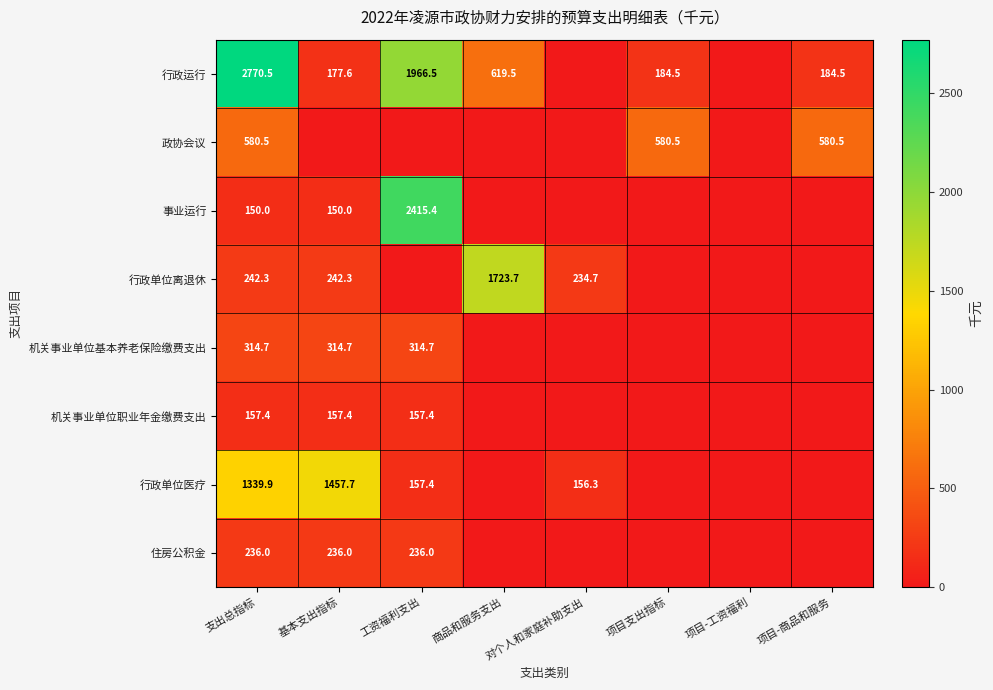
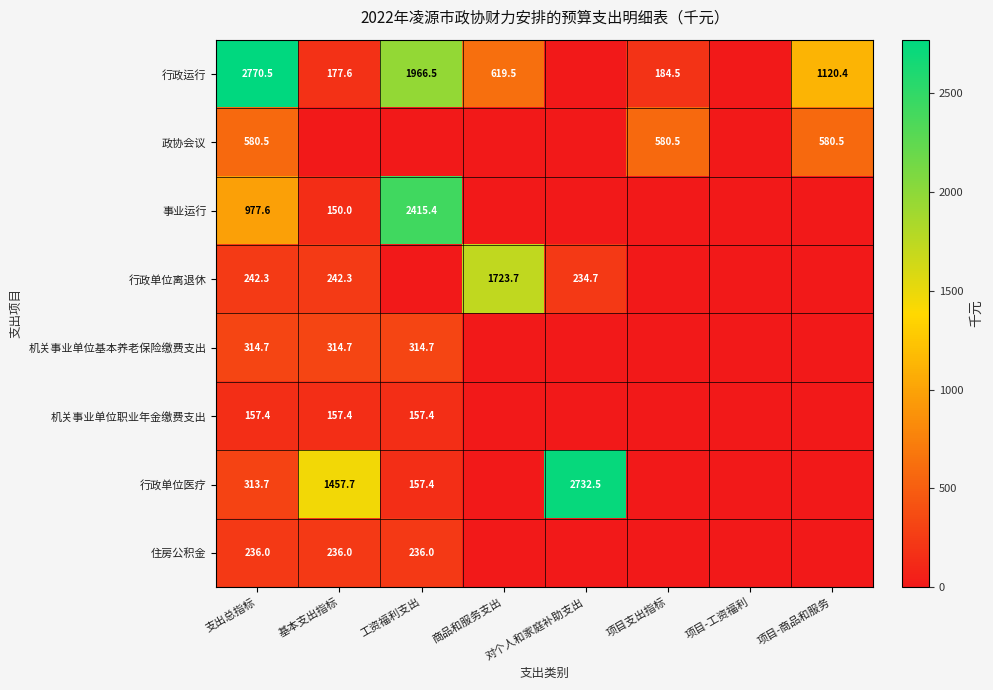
  {
    "行政运行": {
      "支出总指标": 2770.5,
      "基本支出指标": 177.6,
      "工资福利支出": 1966.5,
      "商品和服务支出": 619.5,
      "项目支出指标": 184.5,
-     "项目-商品和服务": 184.5
+     "项目-商品和服务": 1120.4
    },
    "政协会议": {
      "支出总指标": 580.5,
      "项目支出指标": 580.5,
      "项目-商品和服务": 580.5
    },
    "事业运行": {
-     "支出总指标": 150.0,
+     "支出总指标": 977.6,
      "基本支出指标": 150.0,
      "工资福利支出": 2415.4
    },
    "行政单位离退休": {
      "支出总指标": 242.3,
      "基本支出指标": 242.3,
      "商品和服务支出": 1723.7,
      "对个人和家庭补助支出": 234.7
    },
    "机关事业单位基本养老保险缴费支出": {
      "支出总指标": 314.7,
      "基本支出指标": 314.7,
      "工资福利支出": 314.7
    },
    "机关事业单位职业年金缴费支出": {
      "支出总指标": 157.4,
      "基本支出指标": 157.4,
      "工资福利支出": 157.4
    },
    "行政单位医疗": {
-     "支出总指标": 1339.9,
+     "支出总指标": 313.7,
      "基本支出指标": 1457.7,
      "工资福利支出": 157.4,
-     "对个人和家庭补助支出": 156.3
+     "对个人和家庭补助支出": 2732.5
    },
    "住房公积金": {
      "支出总指标": 236.0,
      "基本支出指标": 236.0,
      "工资福利支出": 236.0
    }
  }
